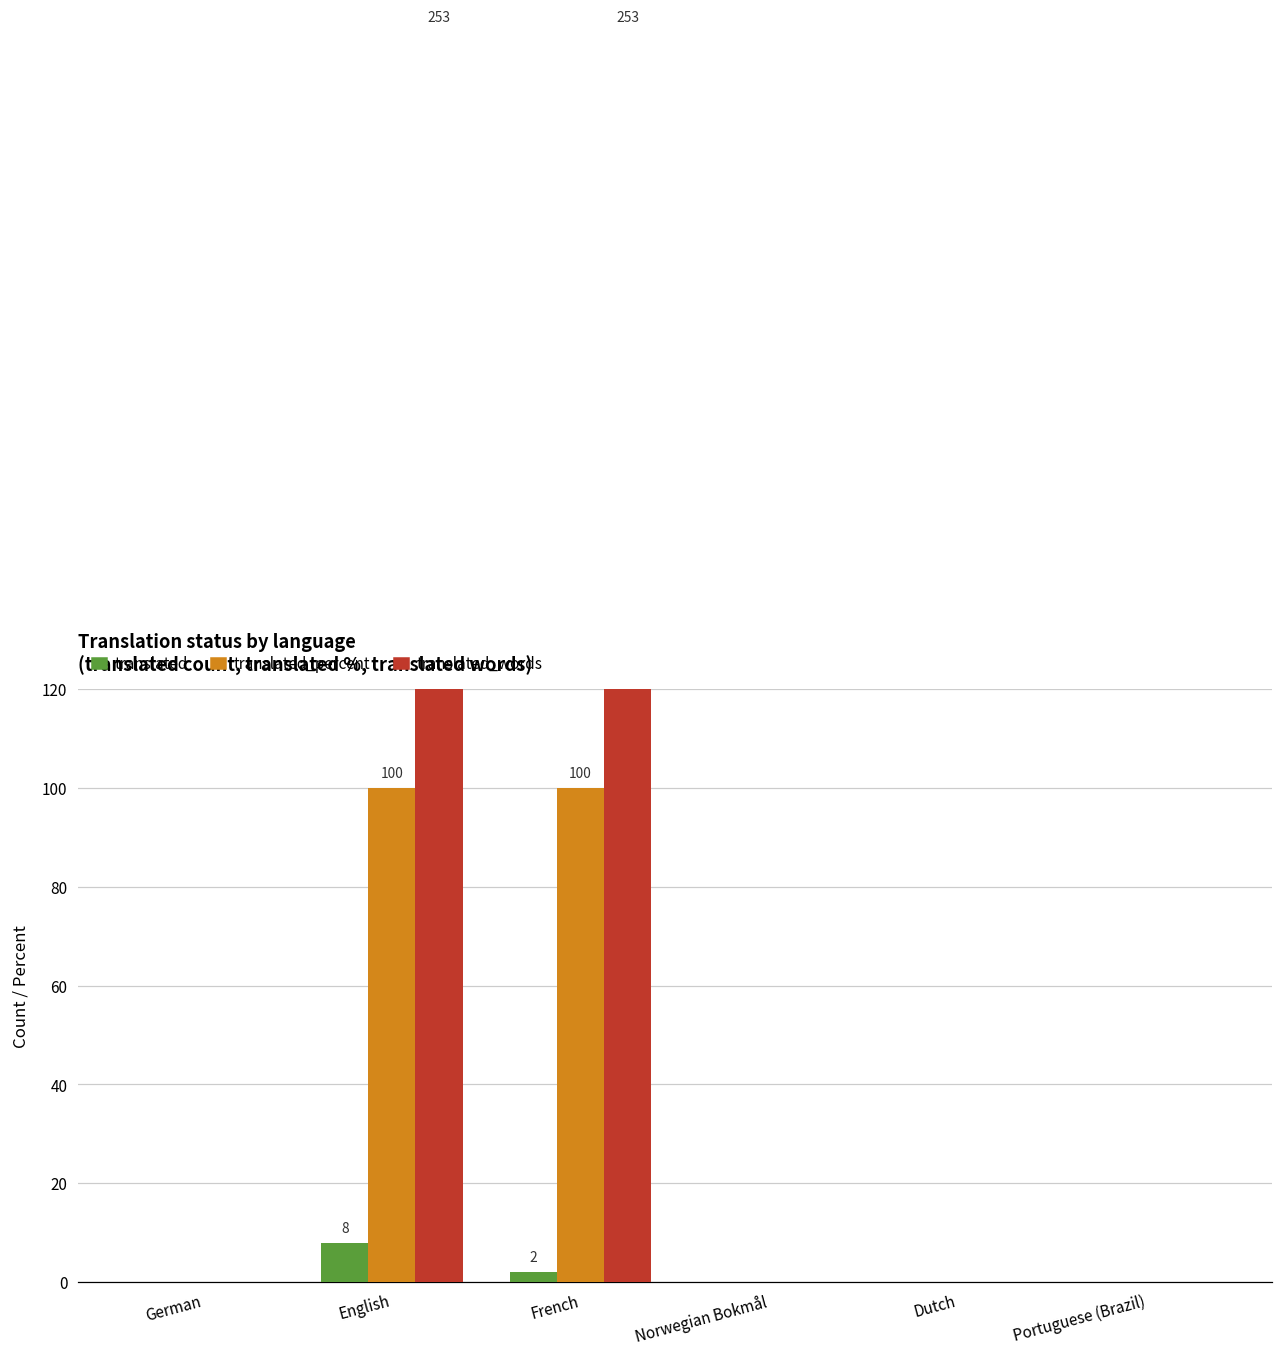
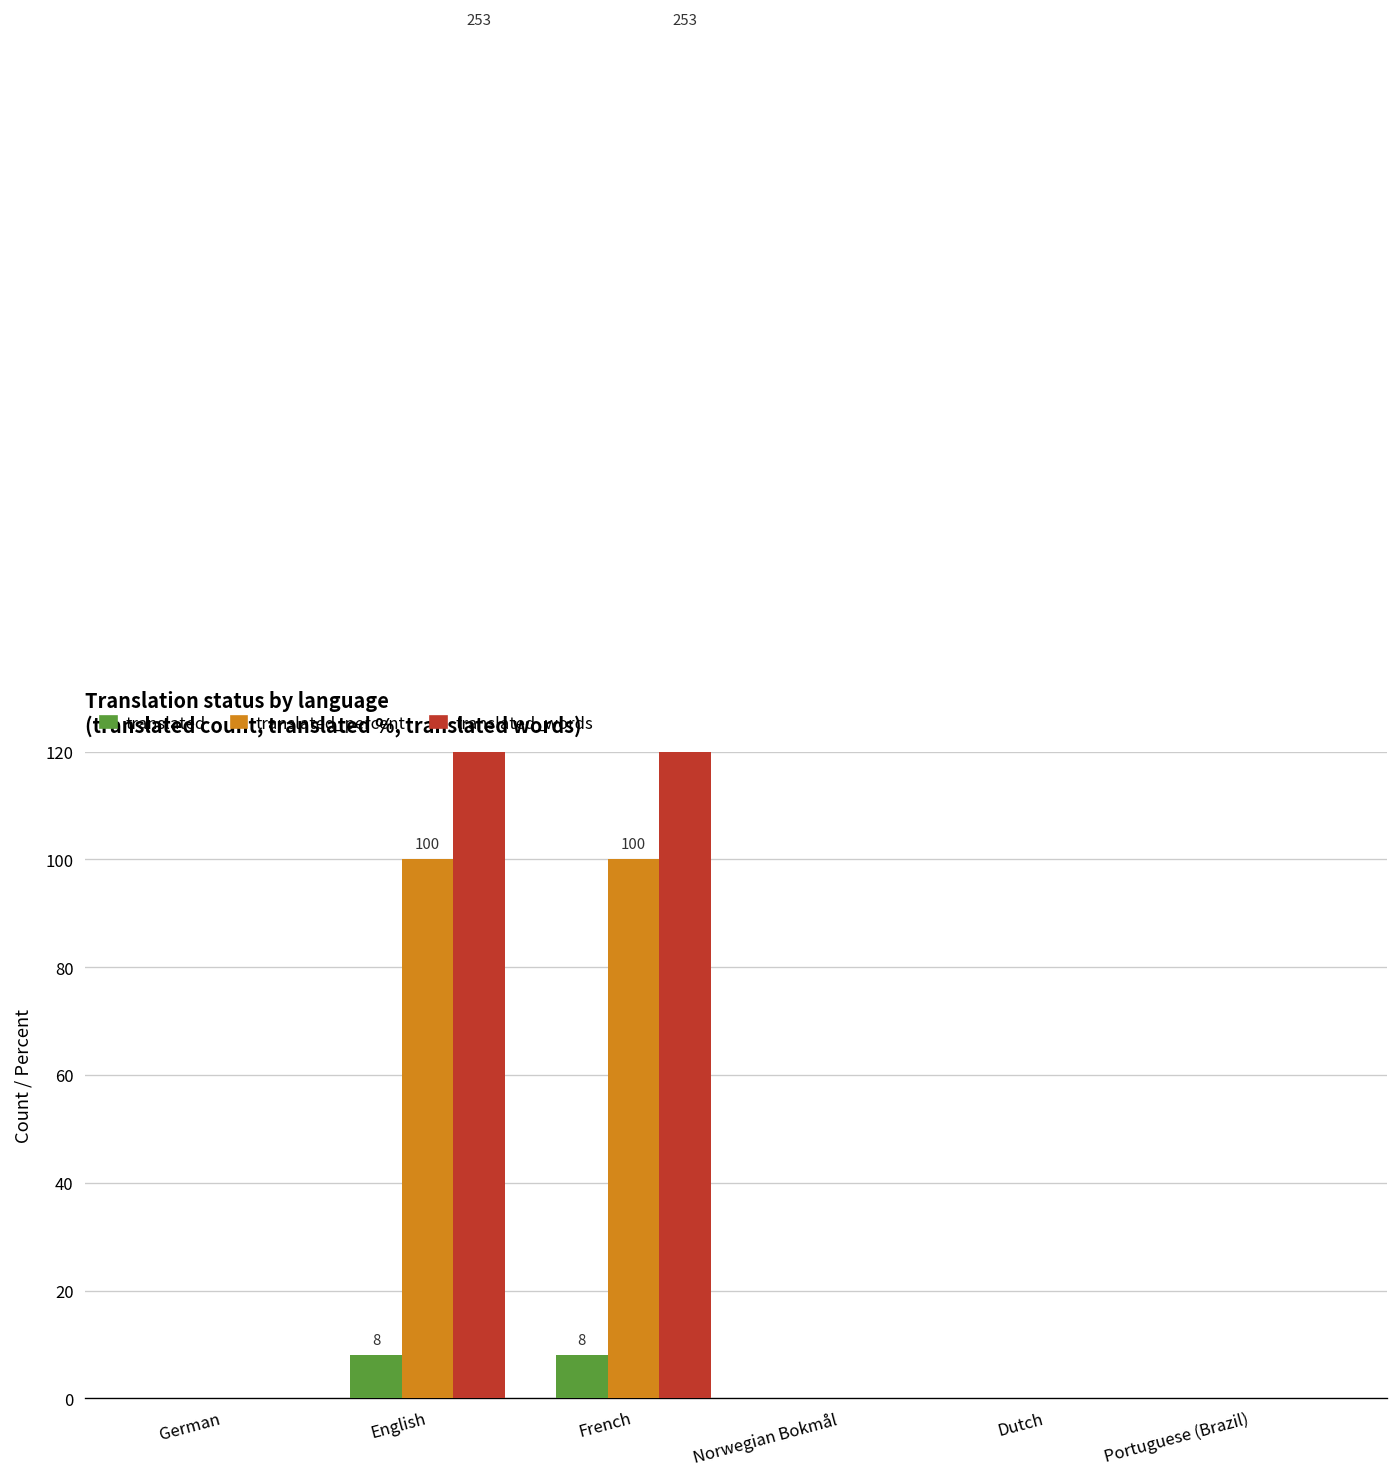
  {
    "translated": {
      "English": 8,
-     "French": 2
+     "French": 8
    },
    "translated_percent": {
      "English": 100,
      "French": 100
    },
    "translated_words": {
      "German": 0,
      "Norwegian Bokmål": 0,
      "Dutch": 0,
      "Portuguese (Brazil)": 0
    }
  }
